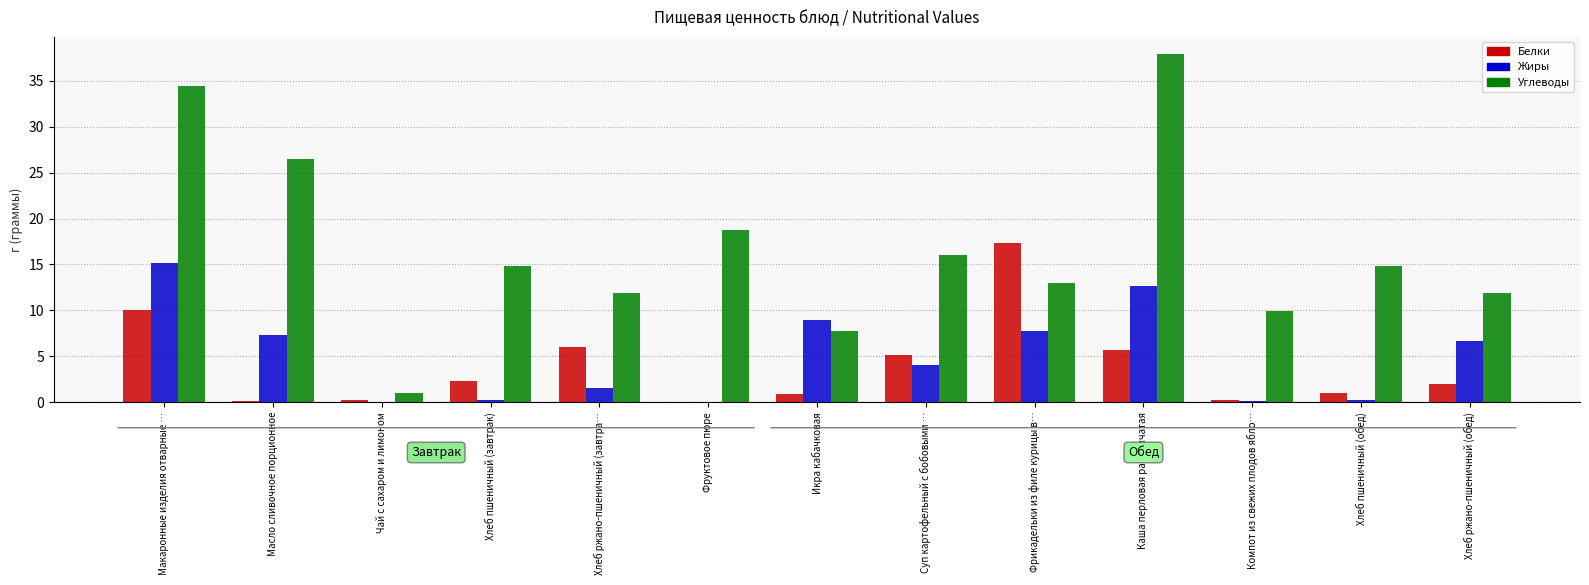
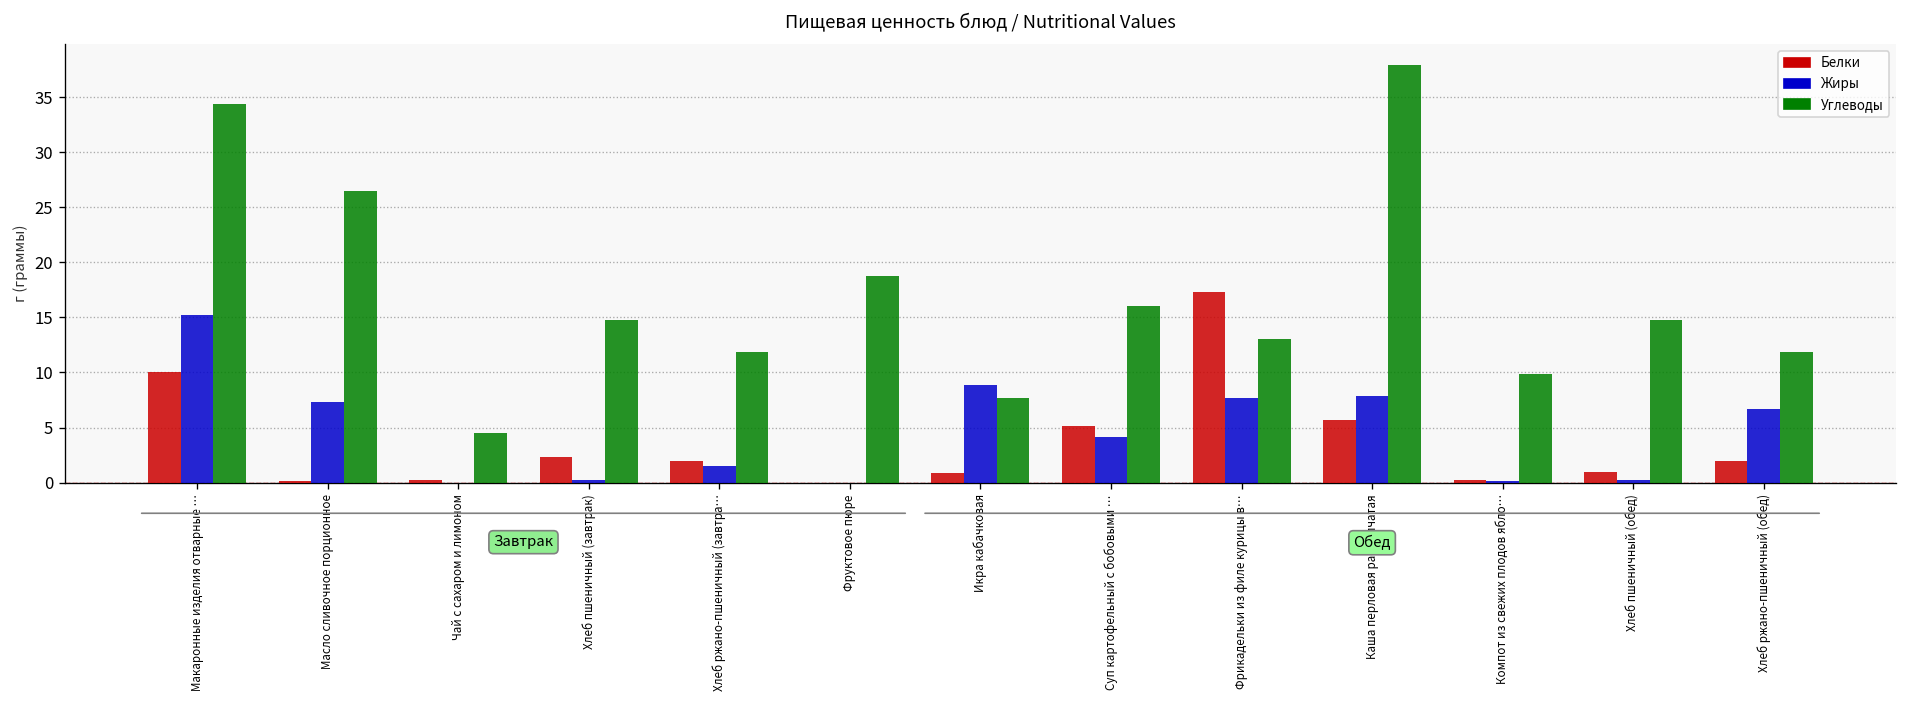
  {
    "Белки": {
      "Макаронные изделия отварные …": 10,
      "Хлеб пшеничный (завтрак)": 2,
-     "Хлеб ржано-пшеничный (завтра…": 6,
+     "Хлеб ржано-пшеничный (завтра…": 2,
      "Фруктовое пюре": 0,
      "Икра кабачковая": 1,
      "Суп картофельный с бобовыми …": 5,
      "Фрикадельки из филе курицы в…": 17,
      "Каша перловая рассыпчатая": 6,
      "Хлеб пшеничный (обед)": 1,
      "Хлеб ржано-пшеничный (обед)": 2
    },
    "Жиры": {
      "Макаронные изделия отварные …": 15,
      "Масло сливочное порционное": 7,
      "Чай с сахаром и лимоном": 0,
      "Хлеб ржано-пшеничный (завтра…": 2,
      "Фруктовое пюре": 0,
      "Икра кабачковая": 9,
      "Суп картофельный с бобовыми …": 4,
      "Фрикадельки из филе курицы в…": 8,
-     "Каша перловая рассыпчатая": 13,
+     "Каша перловая рассыпчатая": 8,
      "Хлеб ржано-пшеничный (обед)": 7
    },
    "Углеводы": {
      "Макаронные изделия отварные …": 34,
      "Масло сливочное порционное": 27,
-     "Чай с сахаром и лимоном": 1,
+     "Чай с сахаром и лимоном": 5,
      "Хлеб пшеничный (завтрак)": 15,
      "Хлеб ржано-пшеничный (завтра…": 12,
      "Фруктовое пюре": 19,
      "Икра кабачковая": 8,
      "Суп картофельный с бобовыми …": 16,
      "Фрикадельки из филе курицы в…": 13,
      "Каша перловая рассыпчатая": 38,
      "Компот из свежих плодов ябло…": 10,
      "Хлеб пшеничный (обед)": 15,
      "Хлеб ржано-пшеничный (обед)": 12
    }
  }
